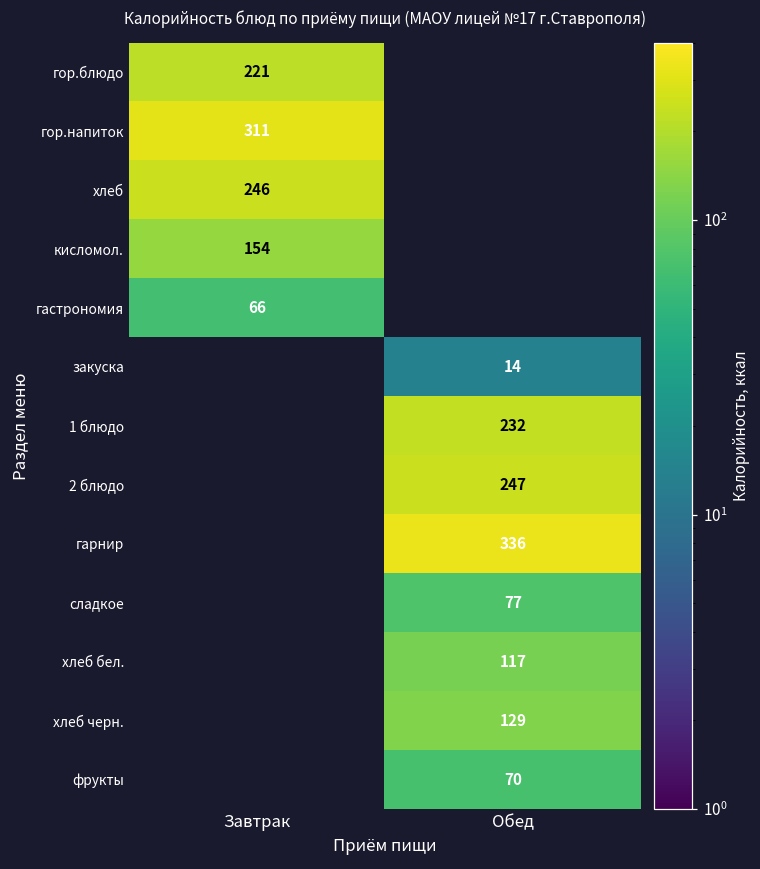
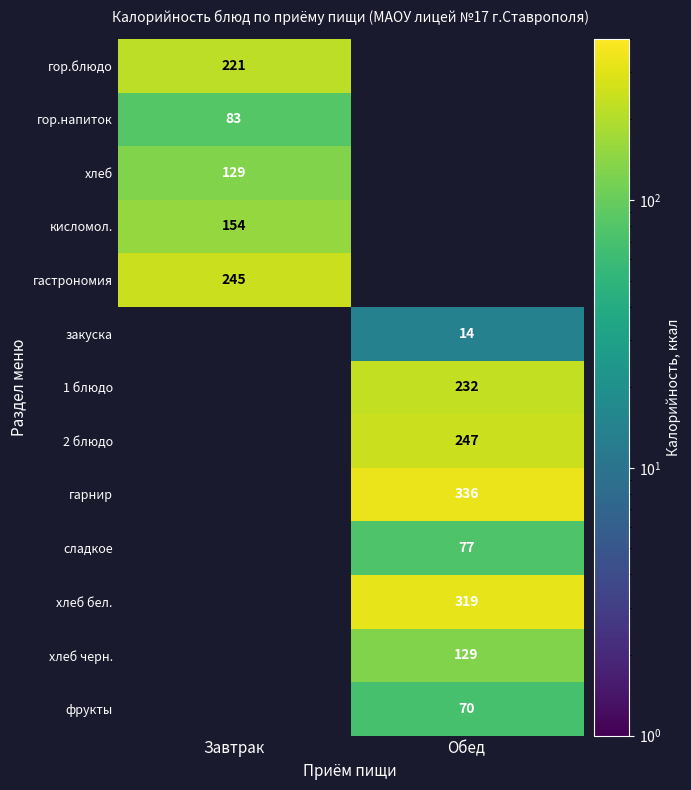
  {
    "гор.блюдо": {
      "Завтрак": 221
    },
    "гор.напиток": {
-     "Завтрак": 311
+     "Завтрак": 83
    },
    "хлеб": {
-     "Завтрак": 246
+     "Завтрак": 129
    },
    "кисломол.": {
      "Завтрак": 154
    },
    "гастрономия": {
-     "Завтрак": 66
+     "Завтрак": 245
    },
    "закуска": {
      "Обед": 14
    },
    "1 блюдо": {
      "Обед": 232
    },
    "2 блюдо": {
      "Обед": 247
    },
    "гарнир": {
      "Обед": 336
    },
    "сладкое": {
      "Обед": 77
    },
    "хлеб бел.": {
-     "Обед": 117
+     "Обед": 319
    },
    "хлеб черн.": {
      "Обед": 129
    },
    "фрукты": {
      "Обед": 70
    }
  }
